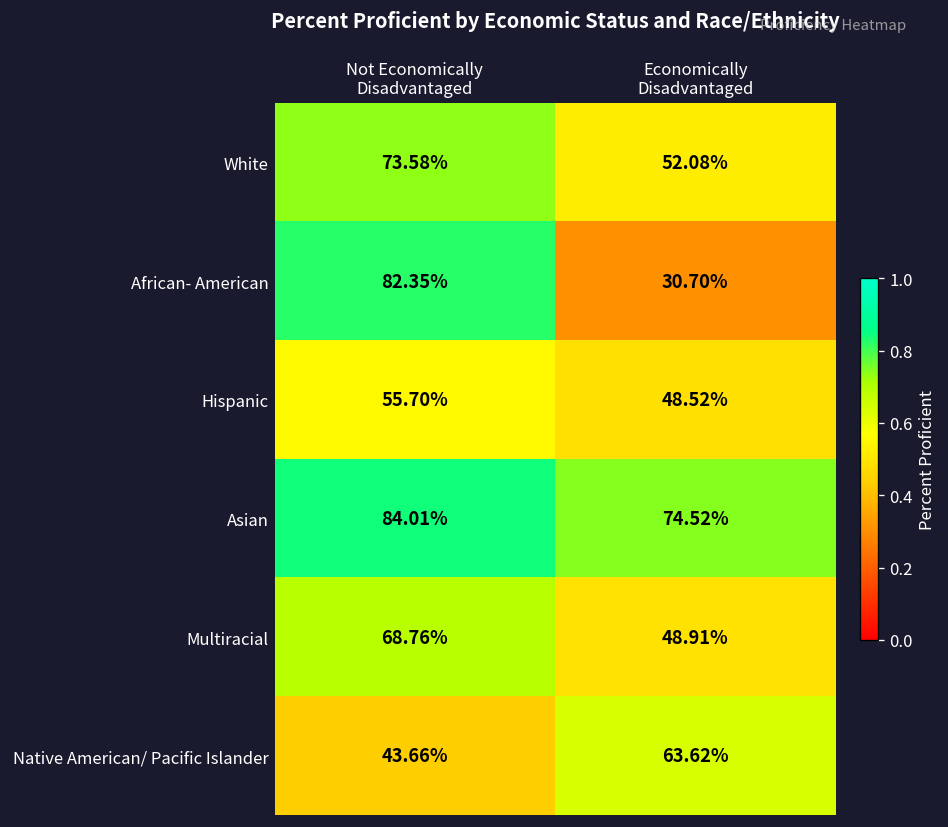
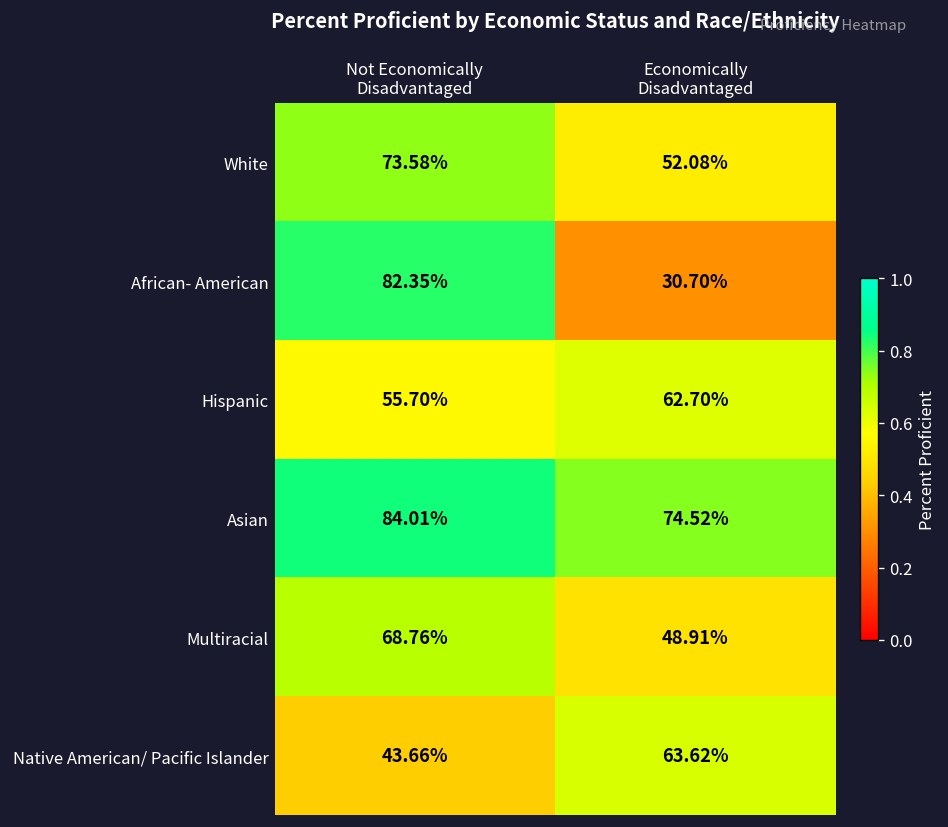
  {
    "White": {
      "Not Economically Disadvantaged": "73.58%",
      "Economically Disadvantaged": "52.08%"
    },
    "African- American": {
      "Not Economically Disadvantaged": "82.35%",
      "Economically Disadvantaged": "30.70%"
    },
    "Hispanic": {
      "Not Economically Disadvantaged": "55.70%",
-     "Economically Disadvantaged": "48.52%"
+     "Economically Disadvantaged": "62.70%"
    },
    "Asian": {
      "Not Economically Disadvantaged": "84.01%",
      "Economically Disadvantaged": "74.52%"
    },
    "Multiracial": {
      "Not Economically Disadvantaged": "68.76%",
      "Economically Disadvantaged": "48.91%"
    },
    "Native American/ Pacific Islander": {
      "Not Economically Disadvantaged": "43.66%",
      "Economically Disadvantaged": "63.62%"
    }
  }
